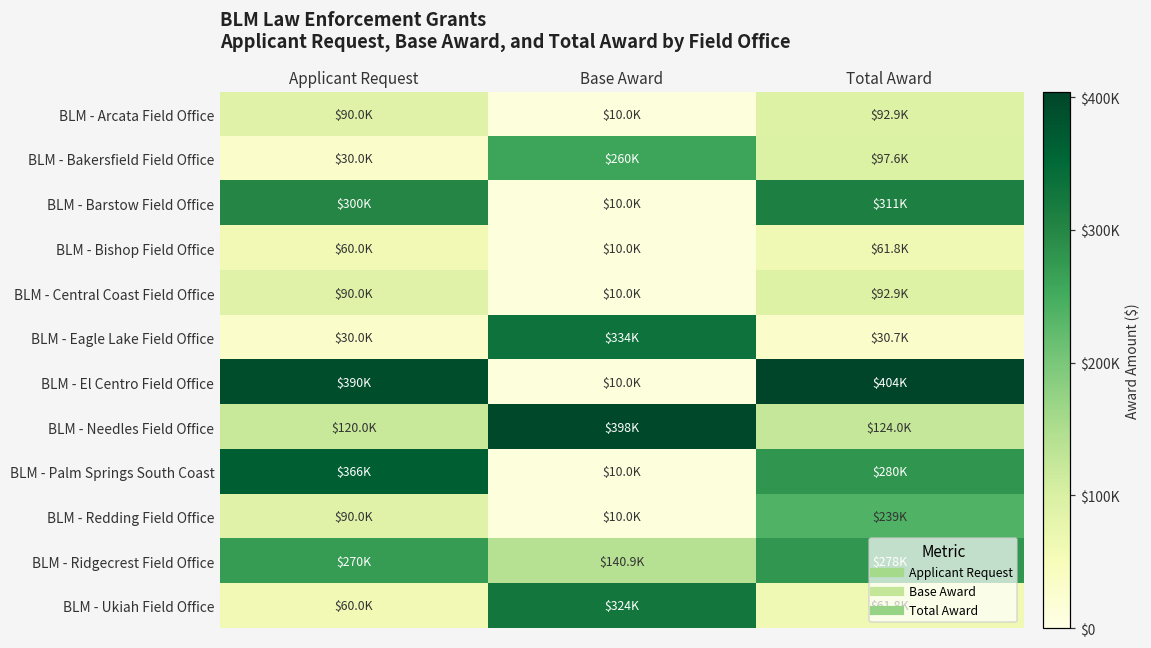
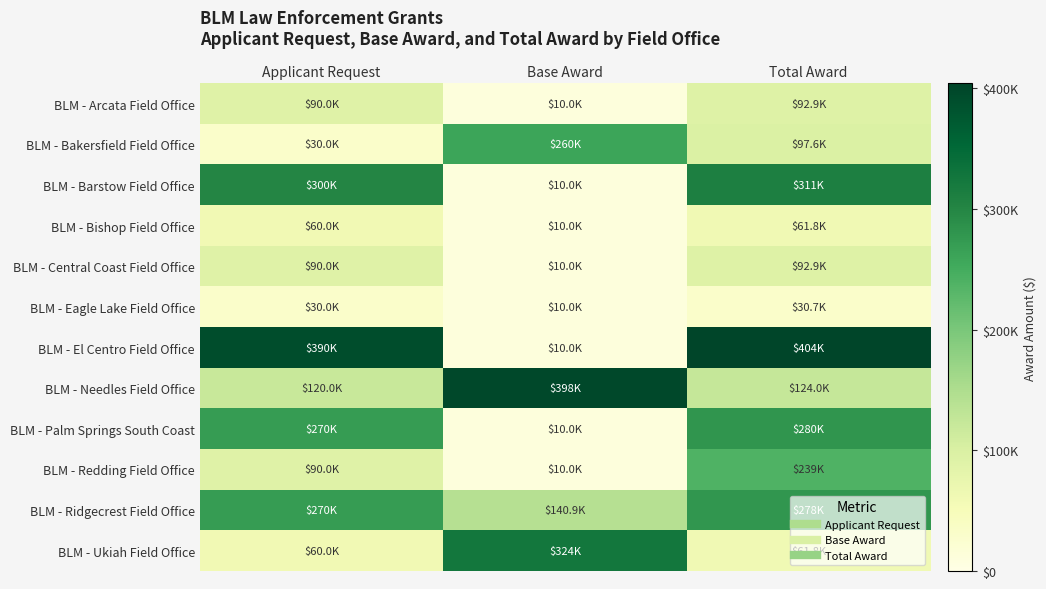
  {
    "BLM - Arcata Field Office": {
      "Applicant Request": "$90.0K",
      "Base Award": "$10.0K",
      "Total Award": "$92.9K"
    },
    "BLM - Bakersfield Field Office": {
      "Applicant Request": "$30.0K",
      "Base Award": "$260K",
      "Total Award": "$97.6K"
    },
    "BLM - Barstow Field Office": {
      "Applicant Request": "$300K",
      "Base Award": "$10.0K",
      "Total Award": "$311K"
    },
    "BLM - Bishop Field Office": {
      "Applicant Request": "$60.0K",
      "Base Award": "$10.0K",
      "Total Award": "$61.8K"
    },
    "BLM - Central Coast Field Office": {
      "Applicant Request": "$90.0K",
      "Base Award": "$10.0K",
      "Total Award": "$92.9K"
    },
    "BLM - Eagle Lake Field Office": {
      "Applicant Request": "$30.0K",
-     "Base Award": "$334K",
+     "Base Award": "$10.0K",
      "Total Award": "$30.7K"
    },
    "BLM - El Centro Field Office": {
      "Applicant Request": "$390K",
      "Base Award": "$10.0K",
      "Total Award": "$404K"
    },
    "BLM - Needles Field Office": {
      "Applicant Request": "$120.0K",
      "Base Award": "$398K",
      "Total Award": "$124.0K"
    },
    "BLM - Palm Springs South Coast": {
-     "Applicant Request": "$366K",
+     "Applicant Request": "$270K",
      "Base Award": "$10.0K",
      "Total Award": "$280K"
    },
    "BLM - Redding Field Office": {
      "Applicant Request": "$90.0K",
      "Base Award": "$10.0K",
      "Total Award": "$239K"
    },
    "BLM - Ridgecrest Field Office": {
      "Applicant Request": "$270K",
      "Base Award": "$140.9K"
    },
    "BLM - Ukiah Field Office": {
      "Applicant Request": "$60.0K",
      "Base Award": "$324K"
    }
  }
